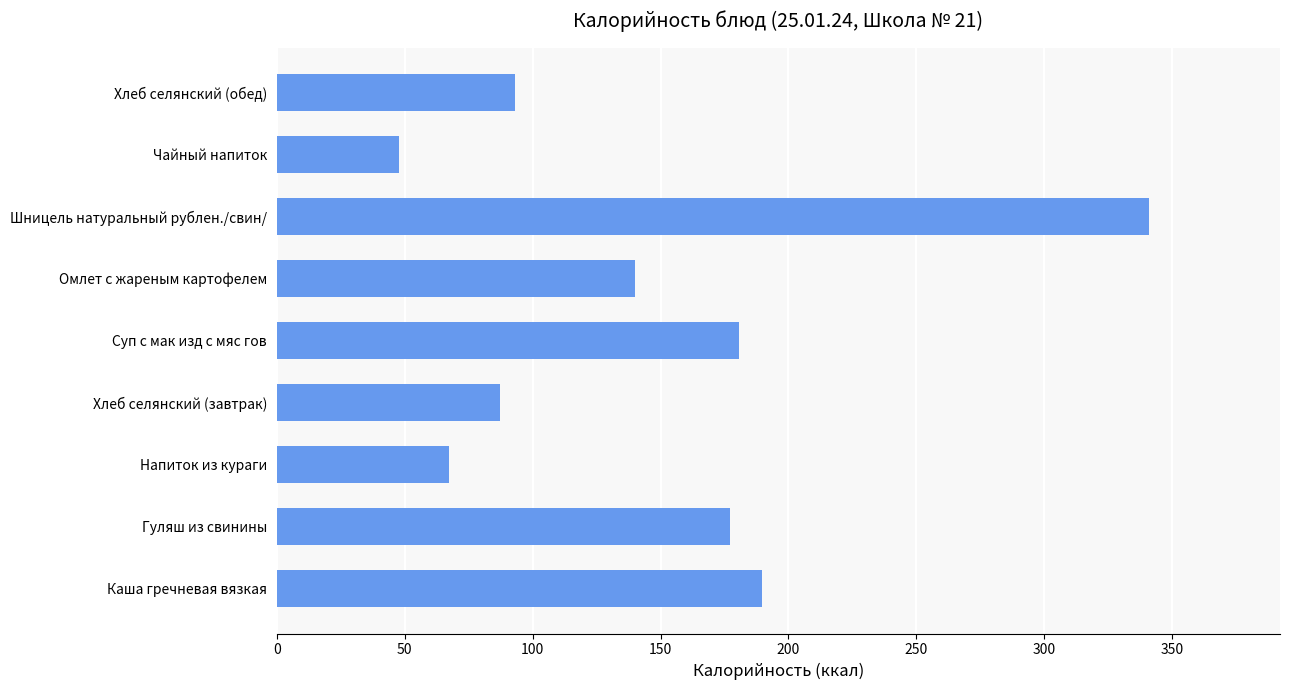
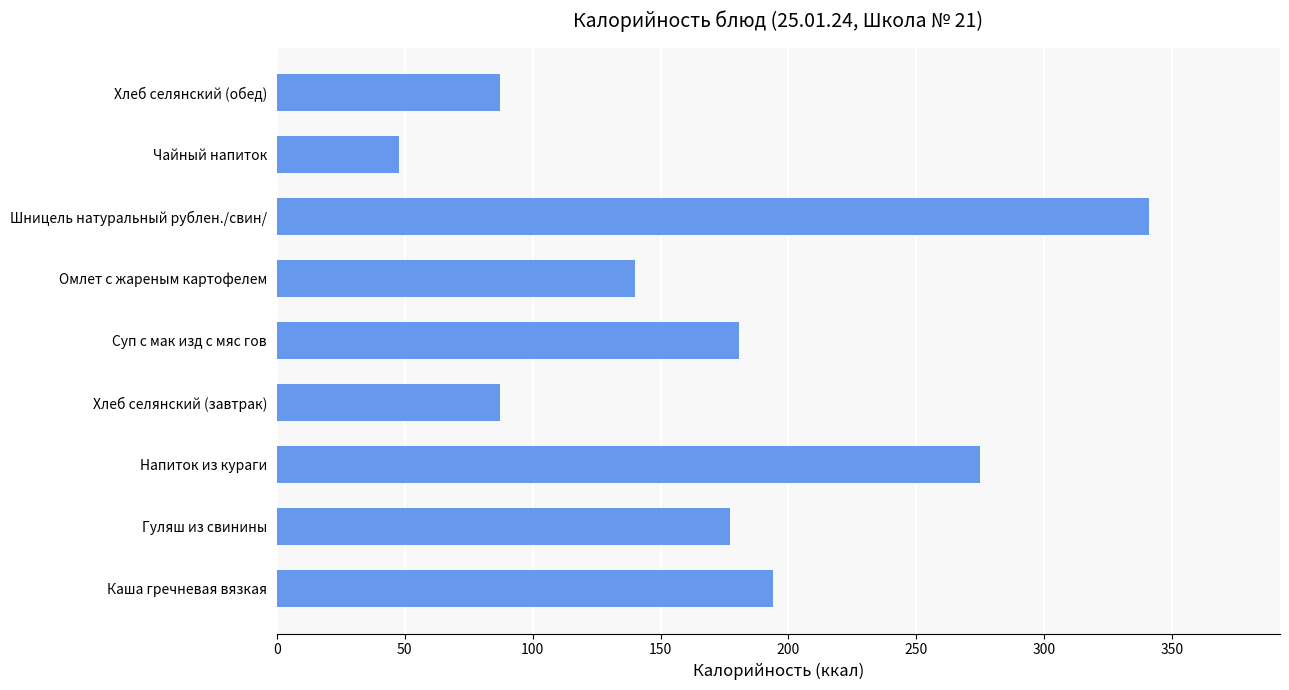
  {
-   "Хлеб селянский (обед)": 93,
+   "Хлеб селянский (обед)": 87,
    "Чайный напиток": 48,
    "Шницель натуральный рублен./свин/": 341,
    "Омлет с жареным картофелем": 140,
    "Суп с мак изд с мяс гов": 181,
    "Хлеб селянский (завтрак)": 87,
-   "Напиток из кураги": 67,
+   "Напиток из кураги": 275,
    "Гуляш из свинины": 177,
-   "Каша гречневая вязкая": 190
+   "Каша гречневая вязкая": 194
  }
